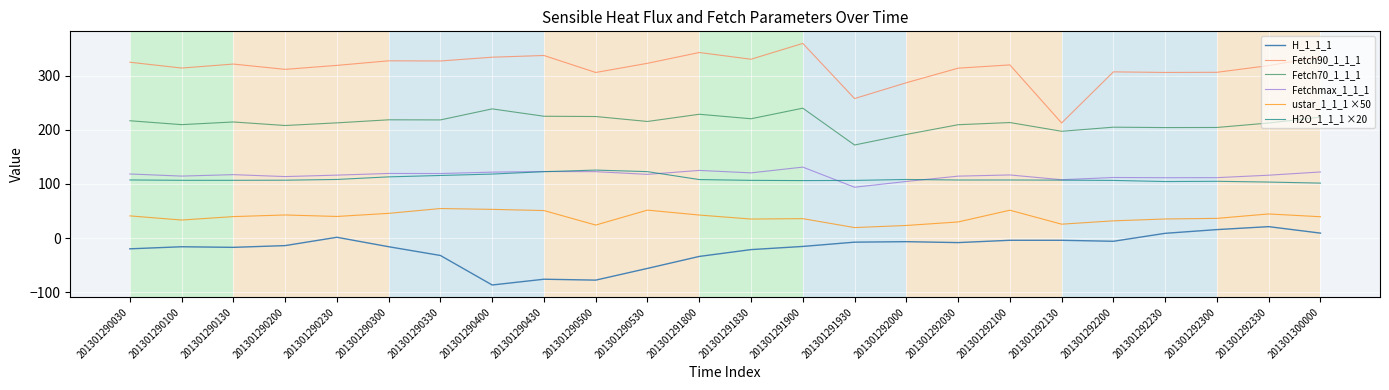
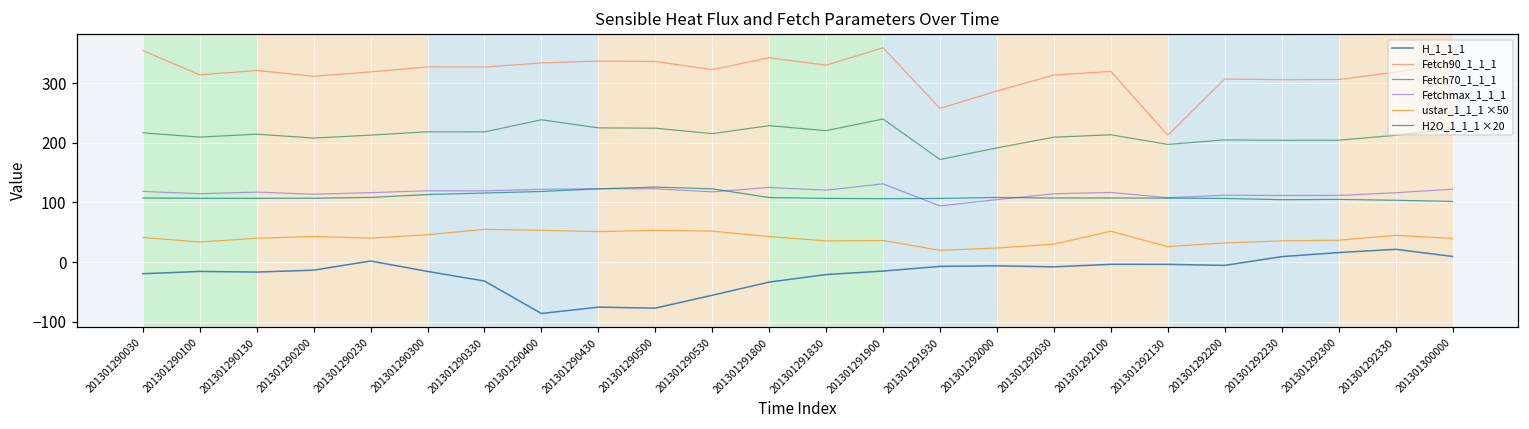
  {
    "Fetch90_1_1_1": {
-     "201301290030": 320,
+     "201301290030": 350,
      "201301290100": 310,
      "201301290130": 320,
      "201301290200": 310,
      "201301290230": 320,
      "201301290300": 330,
      "201301290330": 330,
      "201301290400": 330,
      "201301290430": 340,
-     "201301290500": 310,
+     "201301290500": 340,
      "201301290530": 320,
      "201301291800": 340,
      "201301291830": 330,
      "201301291900": 360,
      "201301291930": 260,
      "201301292000": 290,
      "201301292030": 310,
      "201301292100": 320,
      "201301292130": 210,
      "201301292200": 310,
      "201301292230": 310,
      "201301292300": 310
    },
    "Fetch70_1_1_1": {
      "201301290030": 220,
      "201301290100": 210,
      "201301290130": 210,
      "201301290200": 210,
      "201301290230": 210,
      "201301290300": 220,
      "201301290330": 220,
      "201301290400": 240,
      "201301290430": 220,
      "201301290500": 220,
      "201301290530": 220,
      "201301291800": 230,
      "201301291830": 220,
      "201301291900": 240,
      "201301291930": 170,
      "201301292000": 190,
      "201301292030": 210,
      "201301292100": 210,
      "201301292130": 200,
      "201301292200": 200,
      "201301292230": 200,
      "201301292300": 200
    },
    "Fetchmax_1_1_1": {
      "201301290030": 120,
      "201301290100": 110,
      "201301290130": 120,
      "201301290200": 110,
      "201301290230": 120,
      "201301290300": 120,
      "201301290530": 120,
      "201301291800": 130,
      "201301291830": 120,
      "201301291900": 130,
      "201301291930": 90,
      "201301292030": 110,
      "201301292100": 120,
      "201301292200": 110,
      "201301292230": 110,
      "201301292300": 110,
      "201301292330": 120,
      "201301300000": 120
    },
    "ustar_1_1_1 ×50": {
      "201301290030": 40,
      "201301290100": 30,
      "201301290130": 40,
      "201301290200": 40,
      "201301290230": 40,
      "201301290300": 50,
      "201301290330": 50,
      "201301290400": 50,
      "201301290430": 50,
-     "201301290500": 20,
+     "201301290500": 50,
      "201301290530": 50,
      "201301291800": 40,
      "201301291830": 40,
      "201301291900": 40,
      "201301291930": 20,
      "201301292000": 20,
      "201301292030": 30,
      "201301292100": 50,
      "201301292130": 30,
      "201301292200": 30,
      "201301292230": 40,
      "201301292300": 40,
      "201301292330": 40,
      "201301300000": 40
    }
  }
